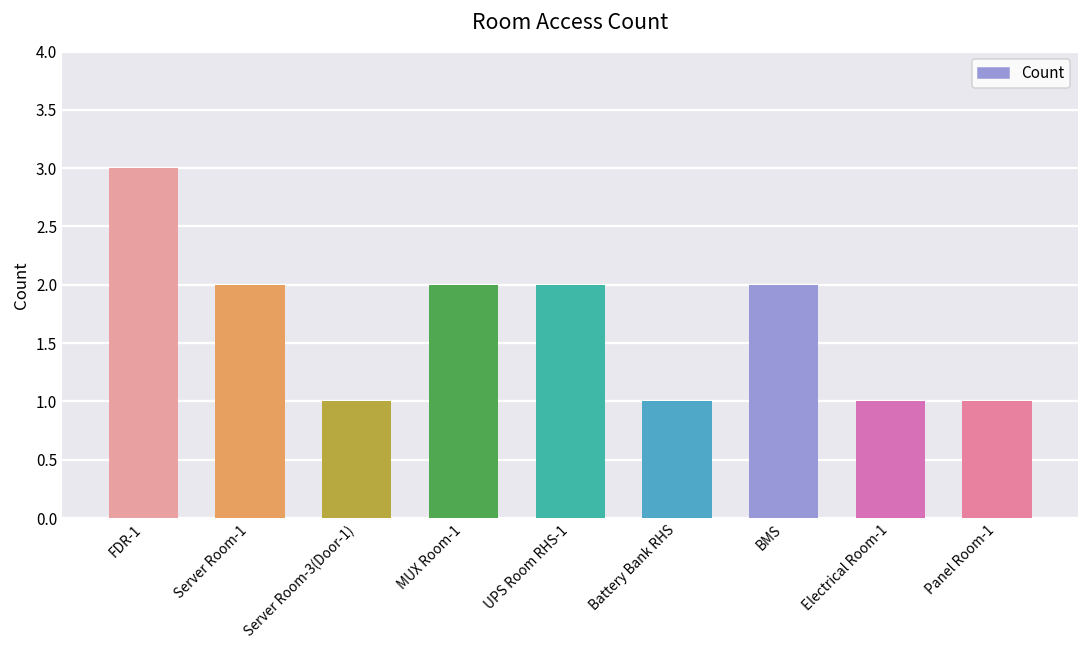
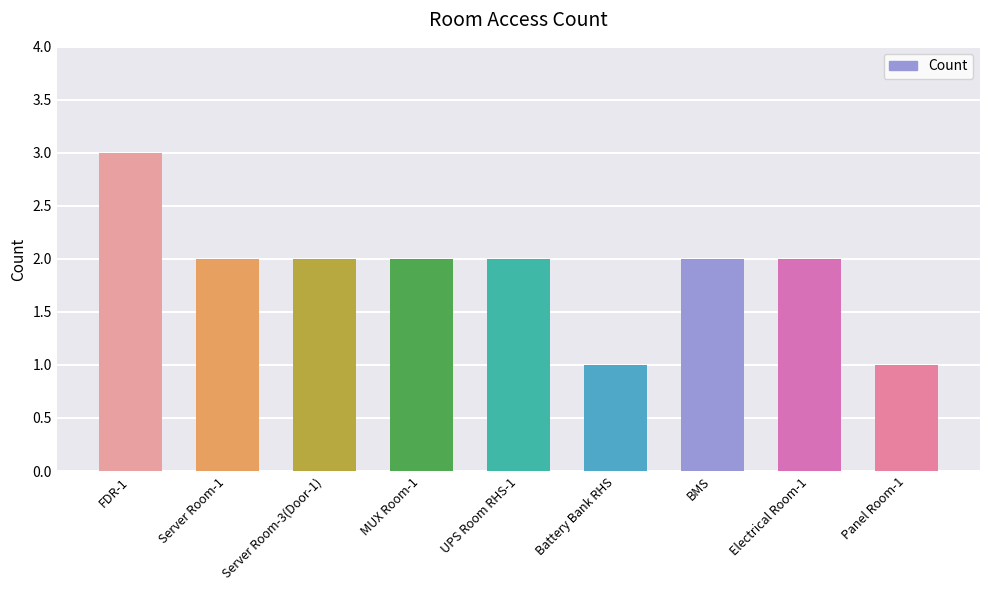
  {
    "FDR-1": 3,
    "Server Room-1": 2,
-   "Server Room-3(Door-1)": 1,
+   "Server Room-3(Door-1)": 2,
    "MUX Room-1": 2,
    "UPS Room RHS-1": 2,
    "Battery Bank RHS": 1,
    "BMS": 2,
-   "Electrical Room-1": 1,
+   "Electrical Room-1": 2,
    "Panel Room-1": 1
  }
